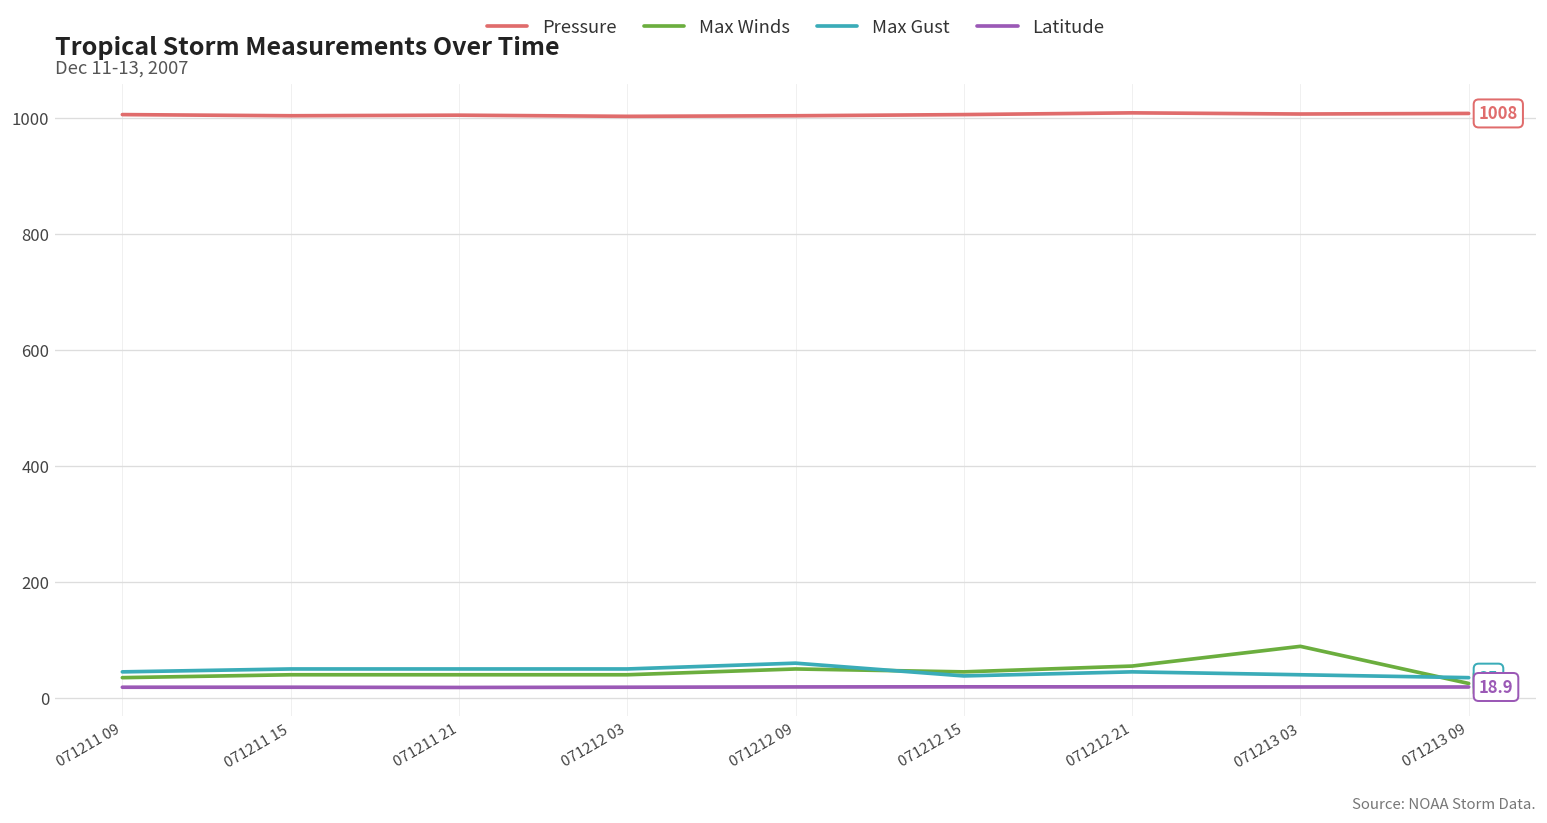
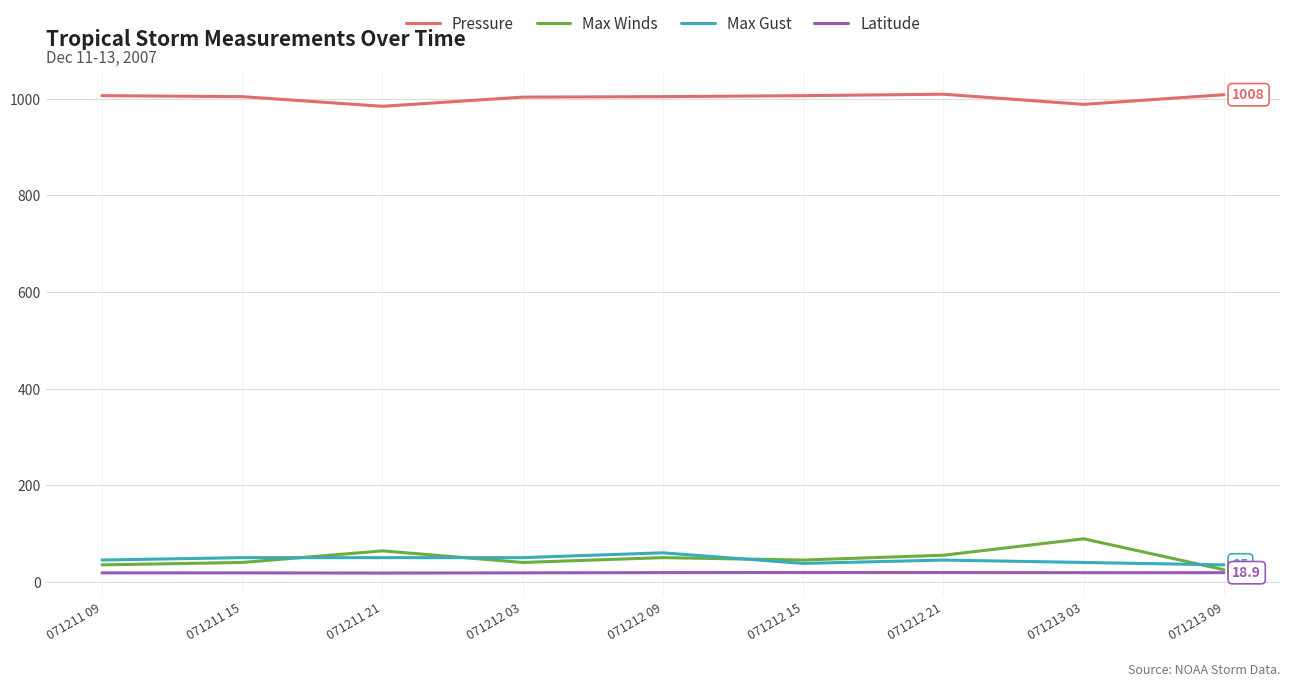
  {
    "Pressure": {
      "071211 09": 1010,
      "071211 15": 1000,
-     "071211 21": 1010,
+     "071211 21": 980,
      "071212 03": 1000,
      "071212 09": 1000,
      "071212 15": 1010,
      "071212 21": 1010,
-     "071213 03": 1010
+     "071213 03": 990
    },
    "Max Winds": {
      "071211 09": 40,
      "071211 15": 40,
-     "071211 21": 40,
+     "071211 21": 60,
      "071212 03": 40,
      "071212 09": 50,
      "071212 15": 50,
      "071212 21": 60,
      "071213 03": 90
    },
    "Max Gust": {
      "071211 09": 50,
      "071211 15": 50,
      "071211 21": 50,
      "071212 03": 50,
      "071212 09": 60,
      "071212 15": 40,
      "071212 21": 50,
      "071213 03": 40
    },
    "Latitude": {
      "071211 09": 20,
      "071211 15": 20,
      "071211 21": 20,
      "071212 03": 20,
      "071212 09": 20,
      "071212 15": 20,
      "071212 21": 20,
      "071213 03": 20
    }
  }
